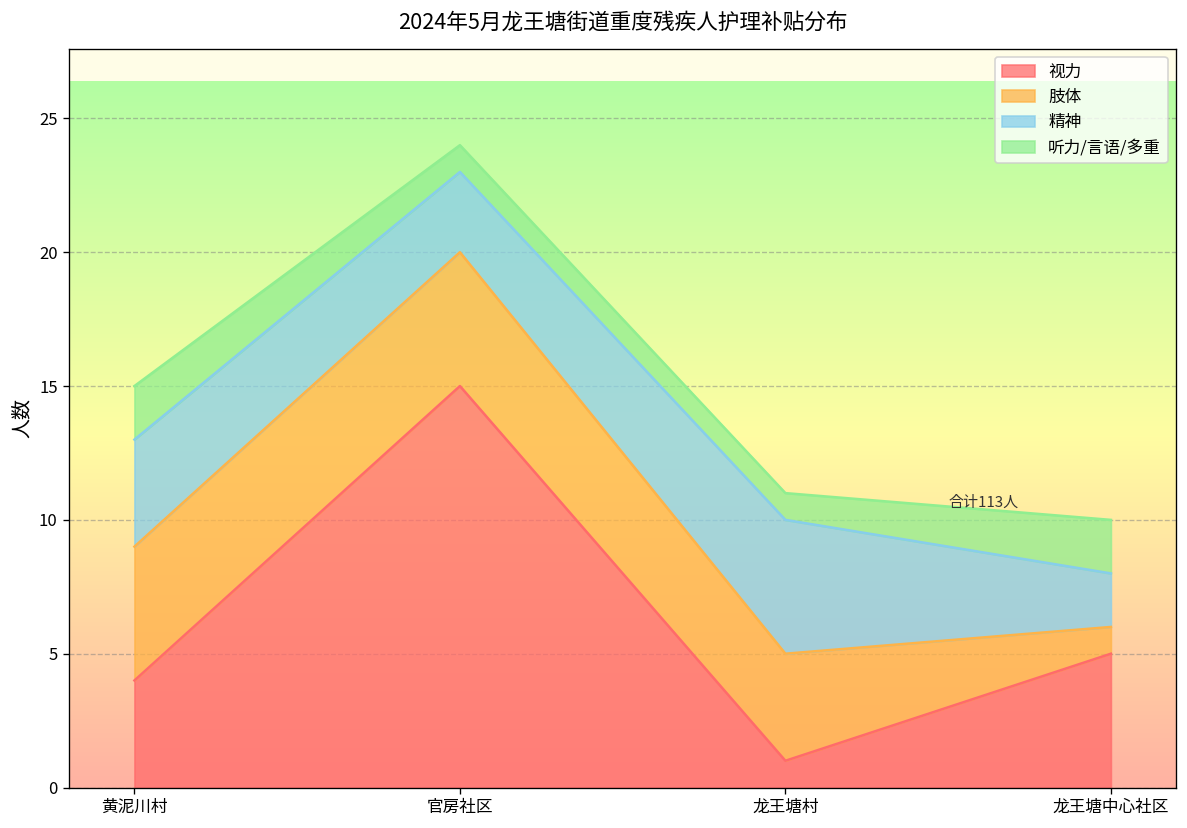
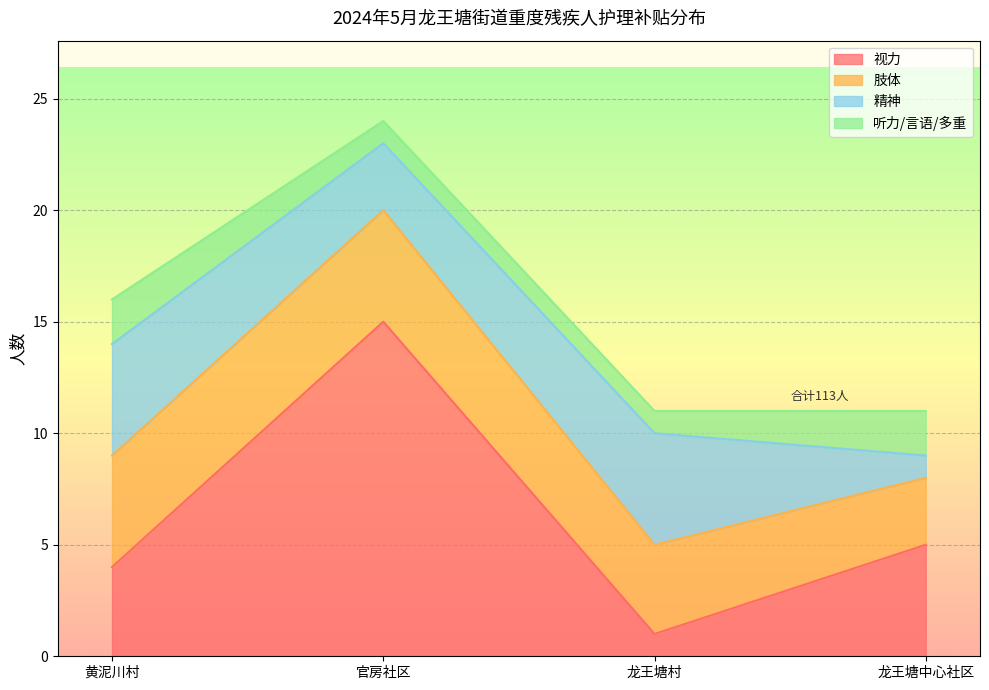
  {
    "视力": {
      "黄泥川村": 4,
      "官房社区": 15,
      "龙王塘村": 1,
      "龙王塘中心社区": 5
    },
    "肢体": {
      "黄泥川村": 5,
      "官房社区": 5,
      "龙王塘村": 4,
-     "龙王塘中心社区": 1
+     "龙王塘中心社区": 3
    },
    "精神": {
-     "黄泥川村": 4,
+     "黄泥川村": 5,
      "官房社区": 3,
      "龙王塘村": 5,
-     "龙王塘中心社区": 2
+     "龙王塘中心社区": 1
    },
    "听力/言语/多重": {
      "黄泥川村": 2,
      "官房社区": 1,
      "龙王塘村": 1,
      "龙王塘中心社区": 2
    }
  }
